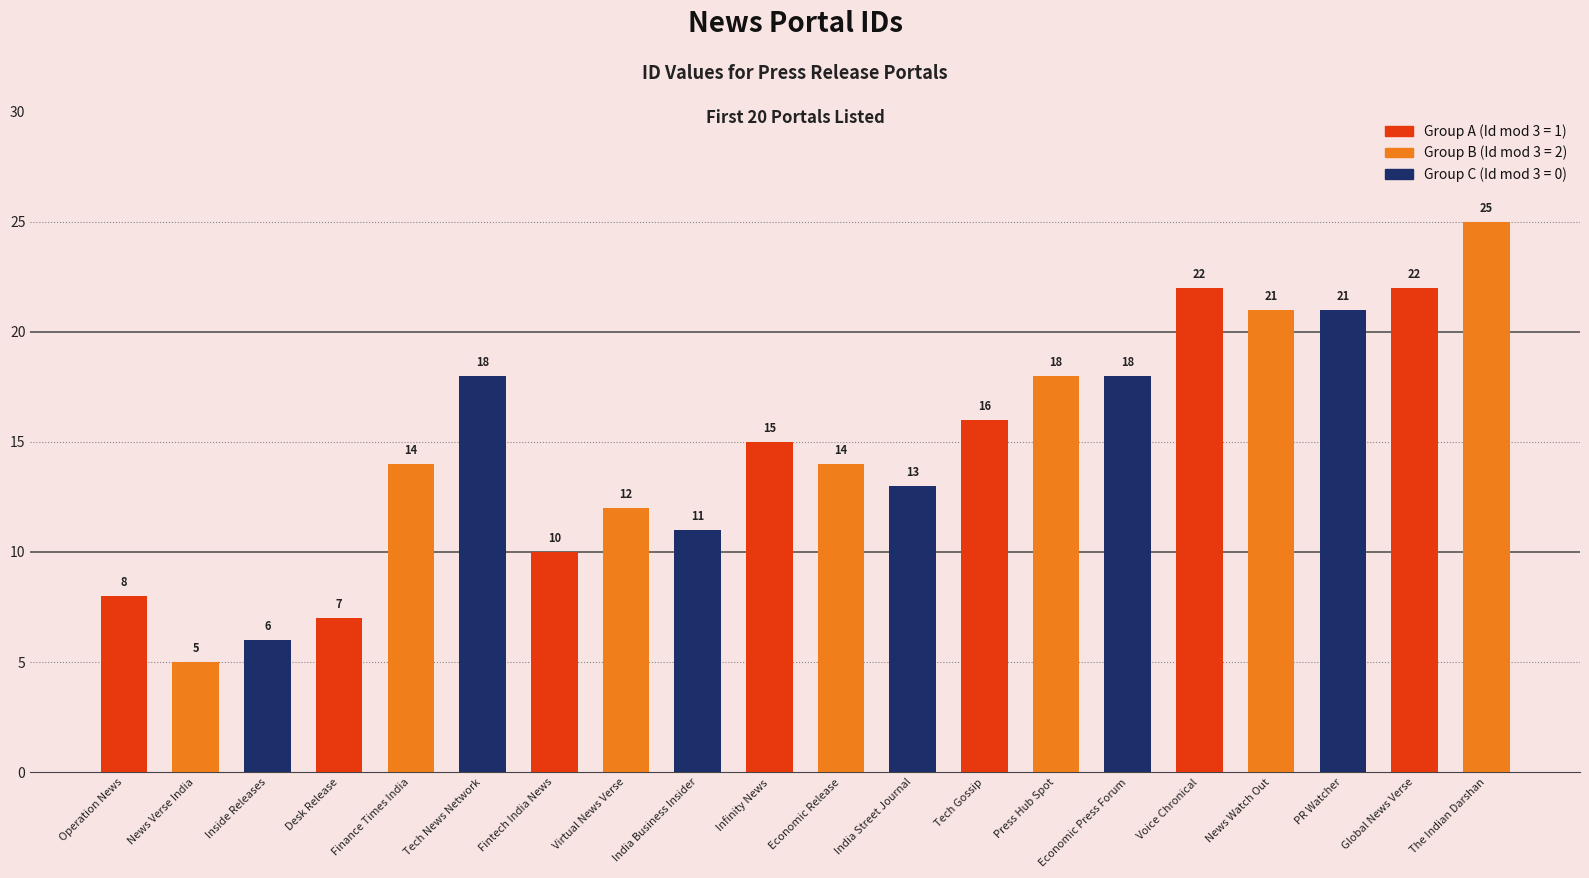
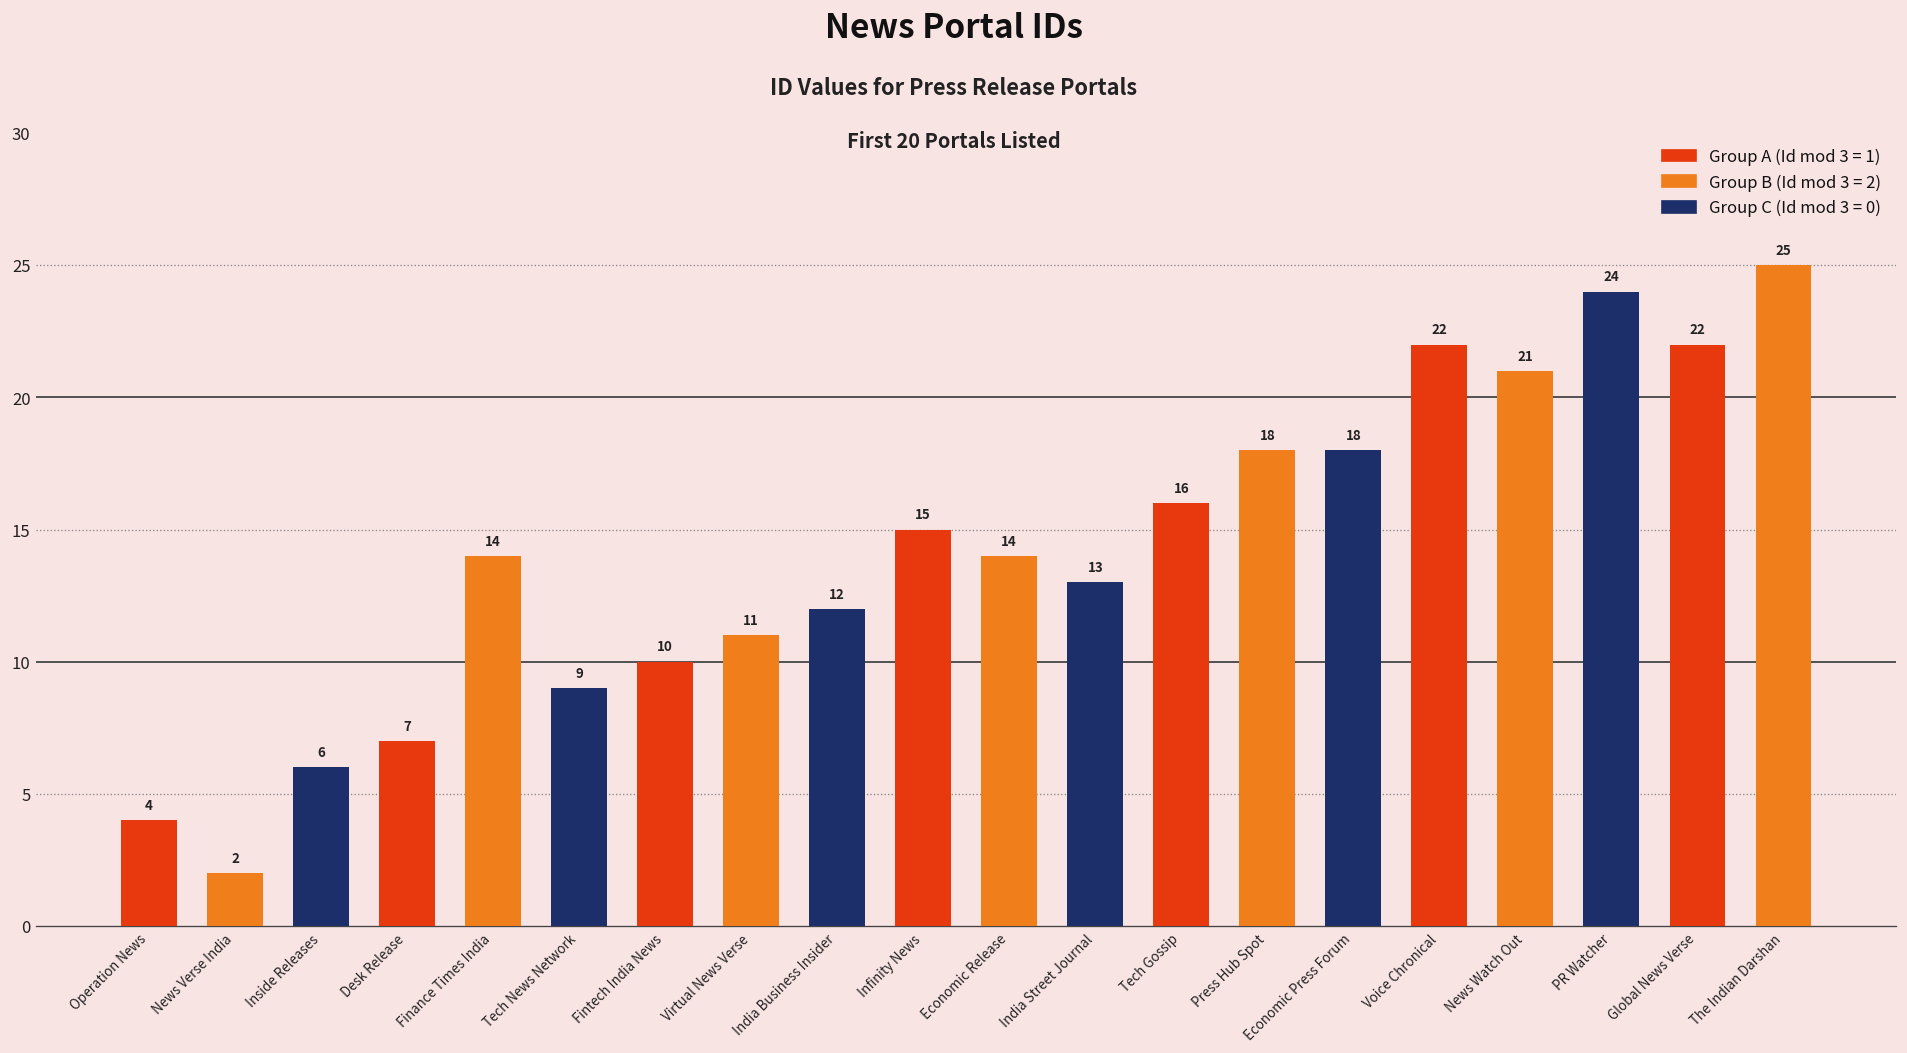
  {
-   "Operation News": 8,
-   "News Verse India": 5,
+   "Operation News": 4,
+   "News Verse India": 2,
    "Inside Releases": 6,
    "Desk Release": 7,
    "Finance Times India": 14,
-   "Tech News Network": 18,
+   "Tech News Network": 9,
    "Fintech India News": 10,
-   "Virtual News Verse": 12,
-   "India Business Insider": 11,
+   "Virtual News Verse": 11,
+   "India Business Insider": 12,
    "Infinity News": 15,
    "Economic Release": 14,
    "India Street Journal": 13,
    "Tech Gossip": 16,
    "Press Hub Spot": 18,
    "Economic Press Forum": 18,
    "Voice Chronical": 22,
    "News Watch Out": 21,
-   "PR Watcher": 21,
+   "PR Watcher": 24,
    "Global News Verse": 22,
    "The Indian Darshan": 25
  }
